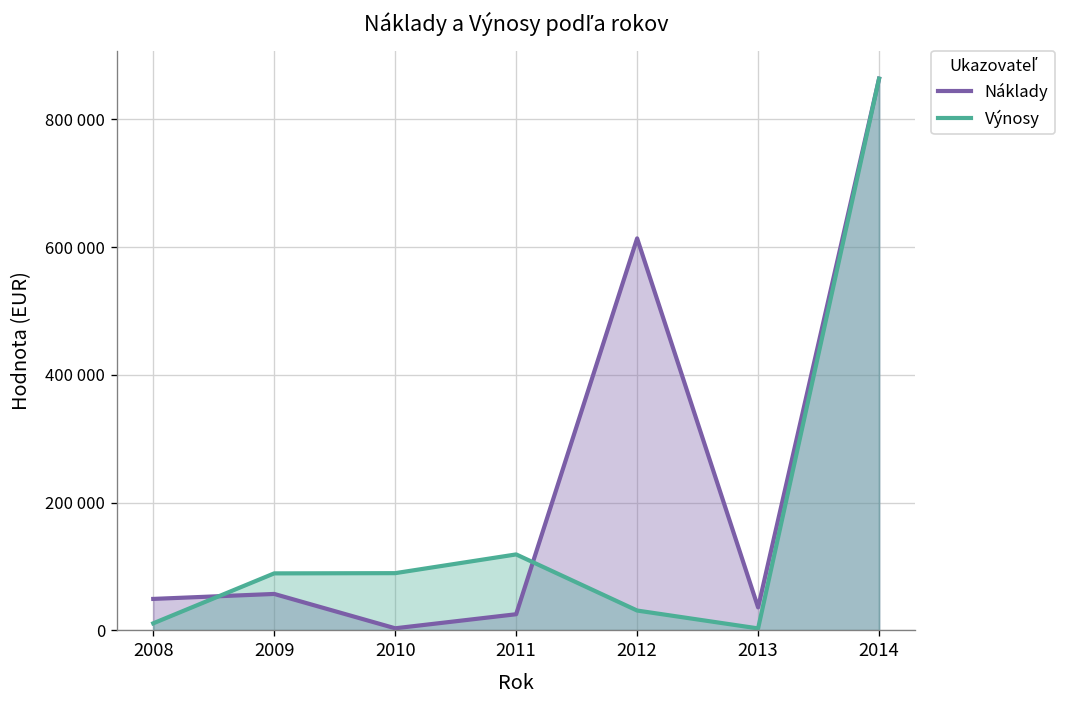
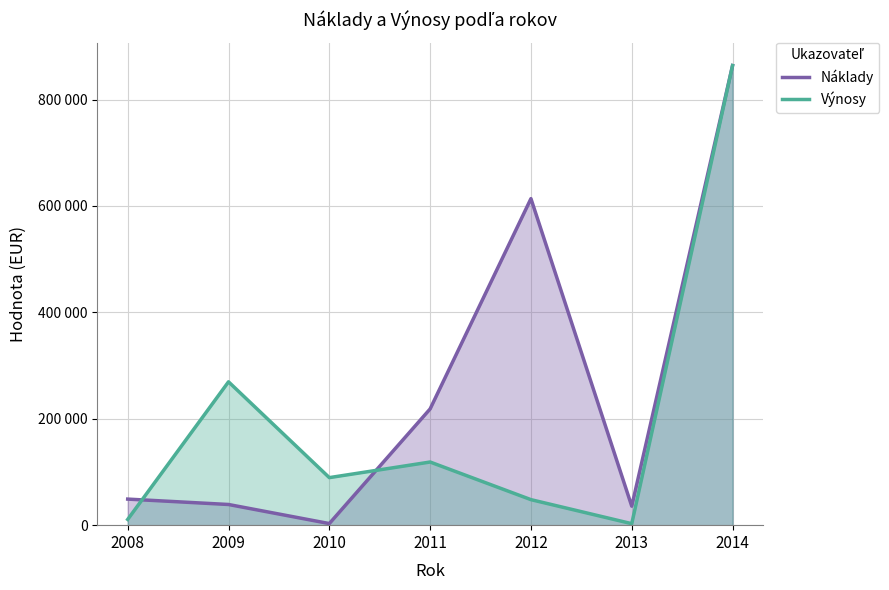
  {
    "Náklady": {
      "2008": 50000,
-     "2009": 60000,
+     "2009": 40000,
      "2010": 0,
-     "2011": 30000,
+     "2011": 220000,
      "2012": 610000,
      "2013": 40000
    },
    "Výnosy": {
      "2008": 10000,
-     "2009": 90000,
+     "2009": 270000,
      "2010": 90000,
      "2011": 120000,
-     "2012": 30000,
+     "2012": 50000,
      "2013": 0
    }
  }
